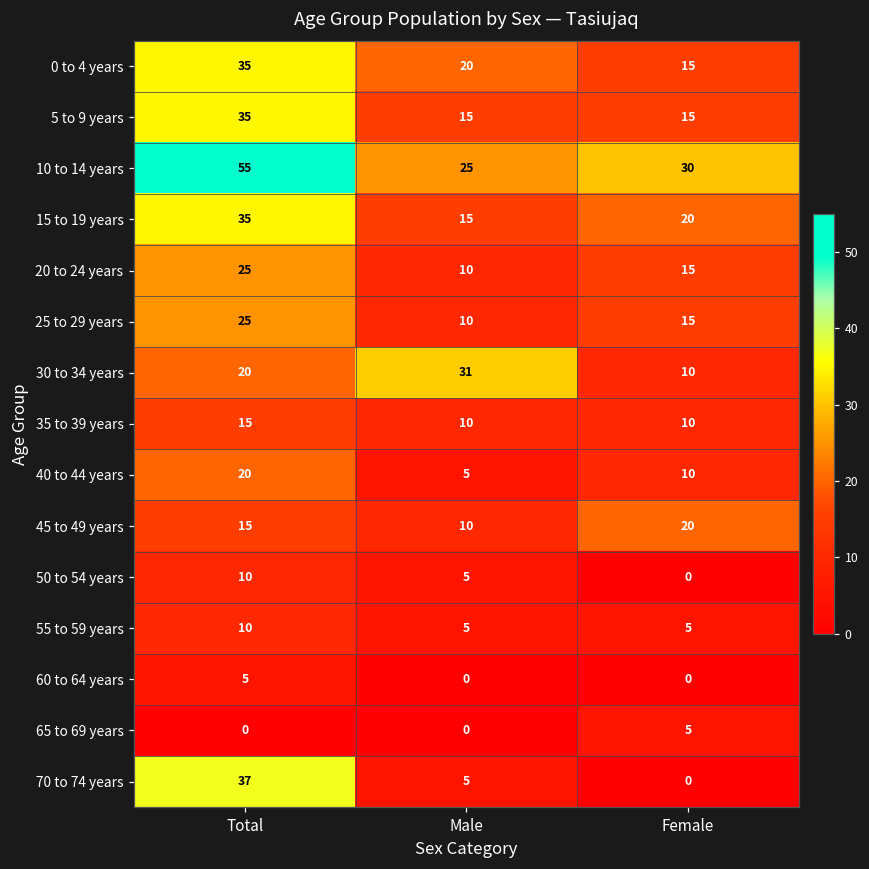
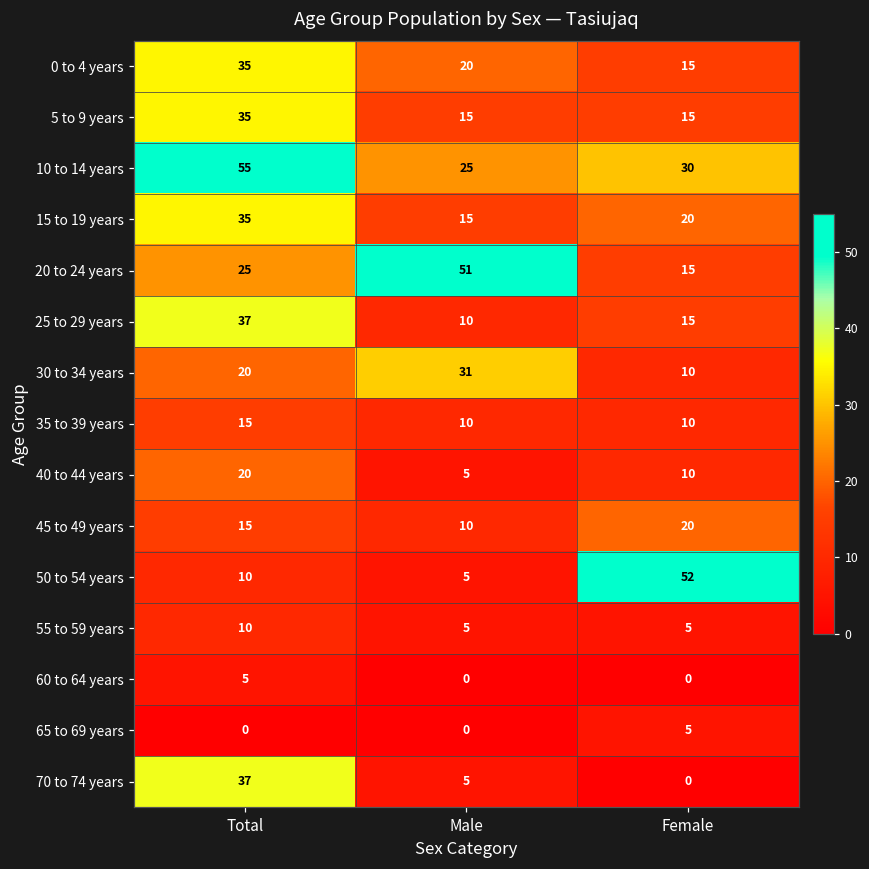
  {
    "0 to 4 years": {
      "Total": 35,
      "Male": 20,
      "Female": 15
    },
    "5 to 9 years": {
      "Total": 35,
      "Male": 15,
      "Female": 15
    },
    "10 to 14 years": {
      "Total": 55,
      "Male": 25,
      "Female": 30
    },
    "15 to 19 years": {
      "Total": 35,
      "Male": 15,
      "Female": 20
    },
    "20 to 24 years": {
      "Total": 25,
-     "Male": 10,
+     "Male": 51,
      "Female": 15
    },
    "25 to 29 years": {
-     "Total": 25,
+     "Total": 37,
      "Male": 10,
      "Female": 15
    },
    "30 to 34 years": {
      "Total": 20,
      "Male": 31,
      "Female": 10
    },
    "35 to 39 years": {
      "Total": 15,
      "Male": 10,
      "Female": 10
    },
    "40 to 44 years": {
      "Total": 20,
      "Male": 5,
      "Female": 10
    },
    "45 to 49 years": {
      "Total": 15,
      "Male": 10,
      "Female": 20
    },
    "50 to 54 years": {
      "Total": 10,
      "Male": 5,
-     "Female": 0
+     "Female": 52
    },
    "55 to 59 years": {
      "Total": 10,
      "Male": 5,
      "Female": 5
    },
    "60 to 64 years": {
      "Total": 5,
      "Male": 0,
      "Female": 0
    },
    "65 to 69 years": {
      "Total": 0,
      "Male": 0,
      "Female": 5
    },
    "70 to 74 years": {
      "Total": 37,
      "Male": 5,
      "Female": 0
    }
  }
